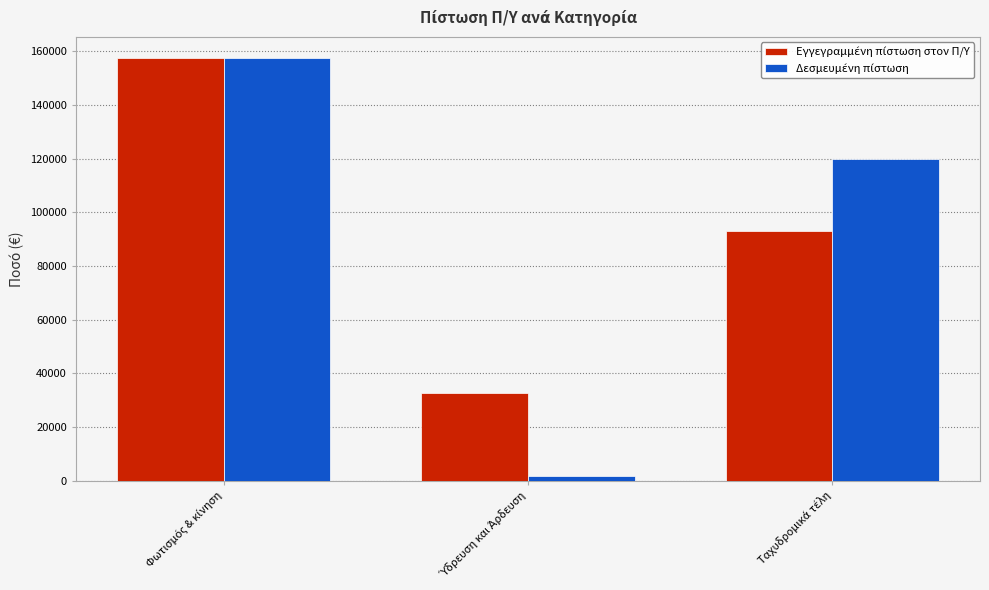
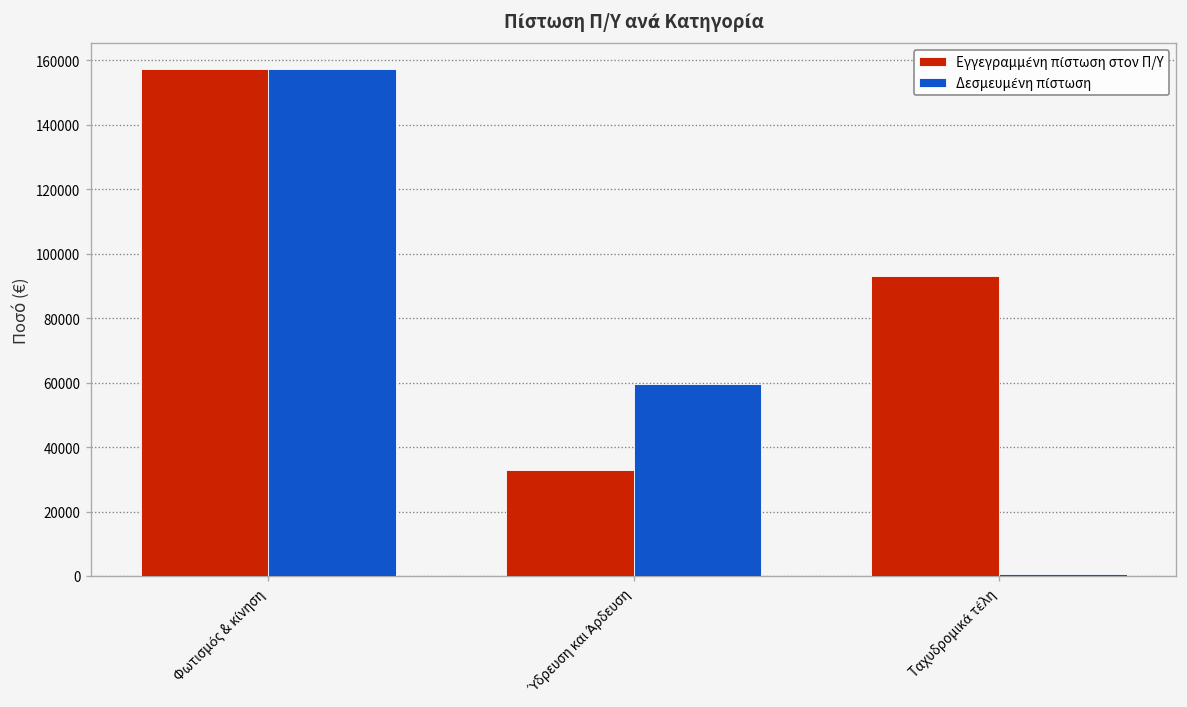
  {
    "Εγγεγραμμένη πίστωση στον Π/Υ": {
      "Φωτισμός & κίνηση": 157000,
      "Ύδρευση και Άρδευση": 33000,
      "Ταχυδρομικά τέλη": 93000
    },
    "Δεσμευμένη πίστωση": {
      "Φωτισμός & κίνηση": 157000,
-     "Ύδρευση και Άρδευση": 2000,
-     "Ταχυδρομικά τέλη": 120000
+     "Ύδρευση και Άρδευση": 60000,
+     "Ταχυδρομικά τέλη": 1000
    }
  }
